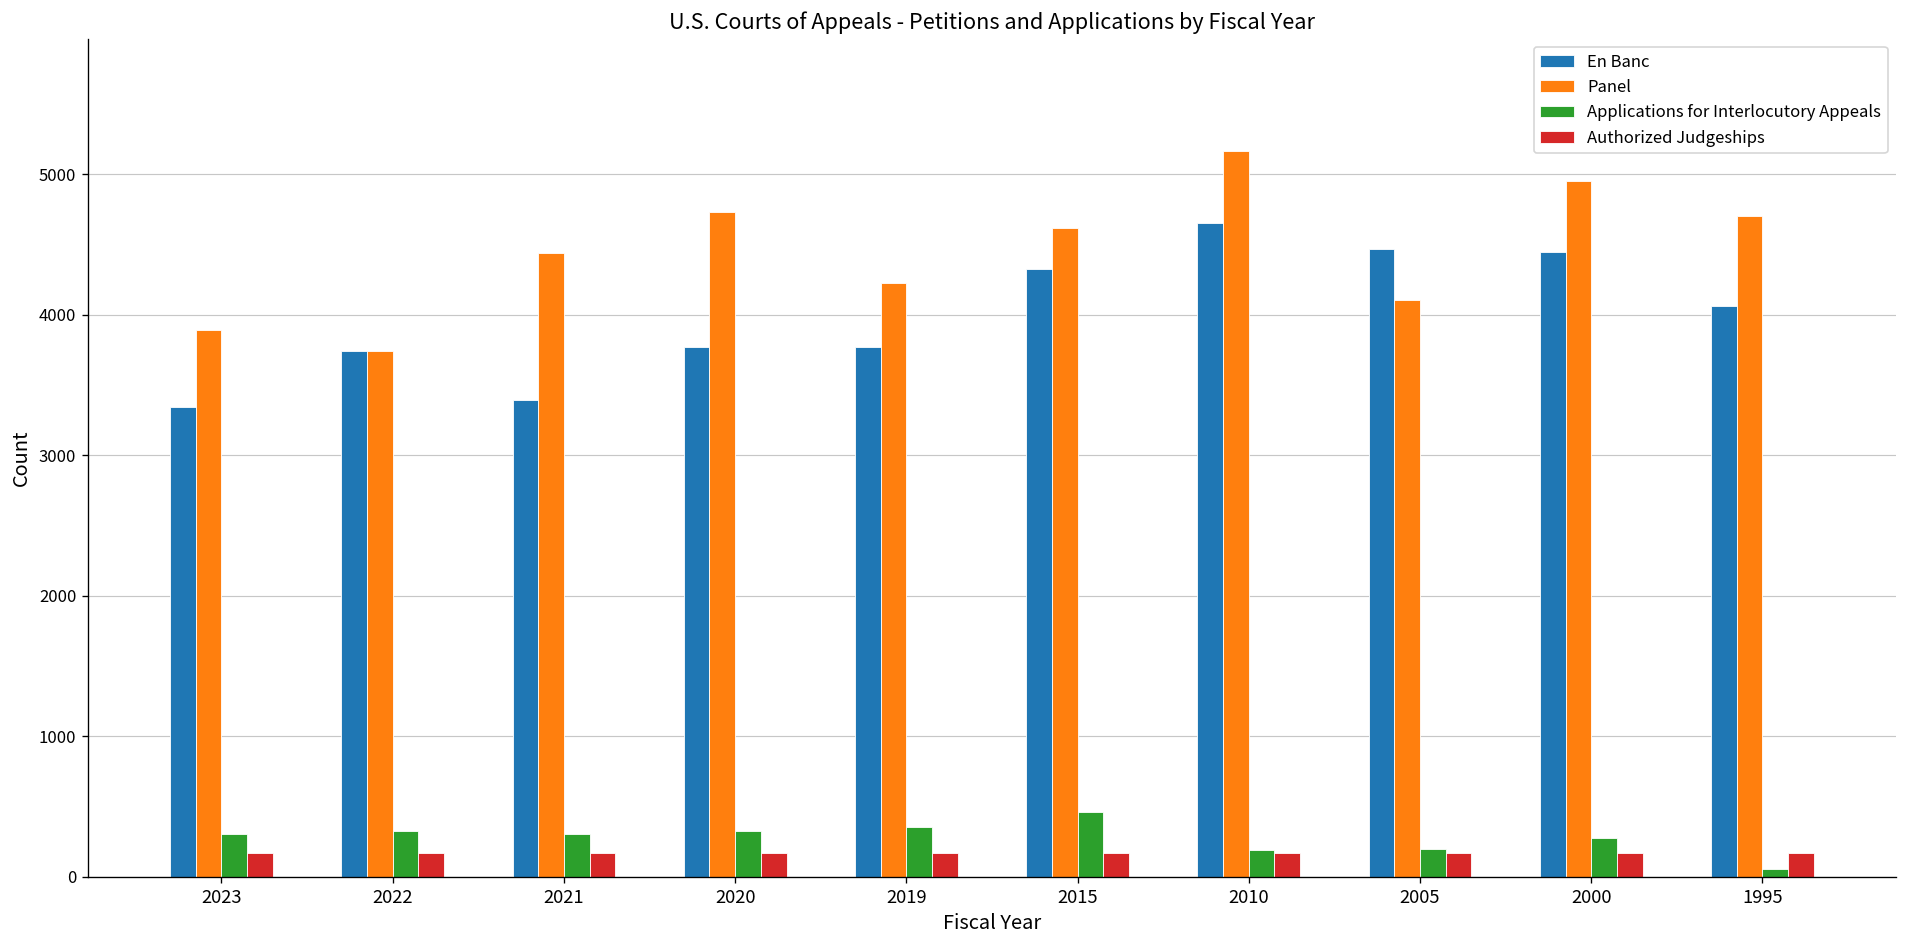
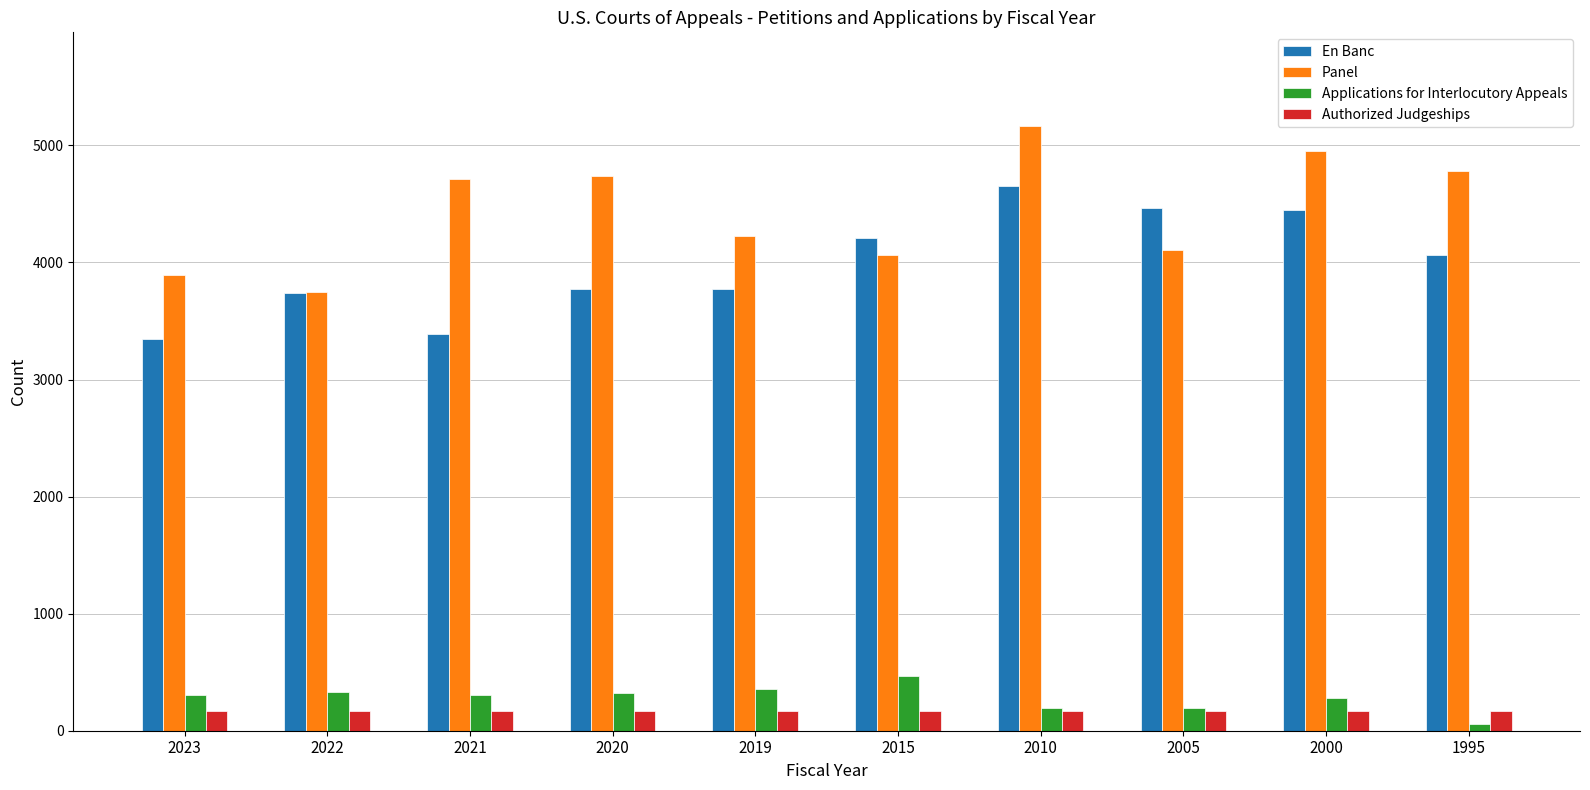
  {
    "En Banc": {
      "2023": 3350,
      "2022": 3740,
      "2021": 3390,
      "2020": 3770,
      "2019": 3770,
-     "2015": 4330,
+     "2015": 4210,
      "2010": 4650,
      "2005": 4470,
      "2000": 4450,
      "1995": 4060
    },
    "Panel": {
      "2023": 3890,
      "2022": 3750,
-     "2021": 4440,
+     "2021": 4710,
      "2020": 4740,
      "2019": 4230,
-     "2015": 4620,
+     "2015": 4060,
      "2010": 5170,
      "2005": 4110,
      "2000": 4950,
-     "1995": 4710
+     "1995": 4780
    },
    "Applications for Interlocutory Appeals": {
      "2023": 310,
      "2022": 330,
      "2021": 310,
      "2020": 320,
      "2019": 350,
      "2015": 470,
      "2010": 190,
      "2005": 200,
      "2000": 280,
      "1995": 60
    },
    "Authorized Judgeships": {
      "2023": 170,
      "2022": 170,
      "2021": 170,
      "2020": 170,
      "2019": 170,
      "2015": 170,
      "2010": 170,
      "2005": 170,
      "2000": 170,
      "1995": 170
    }
  }
